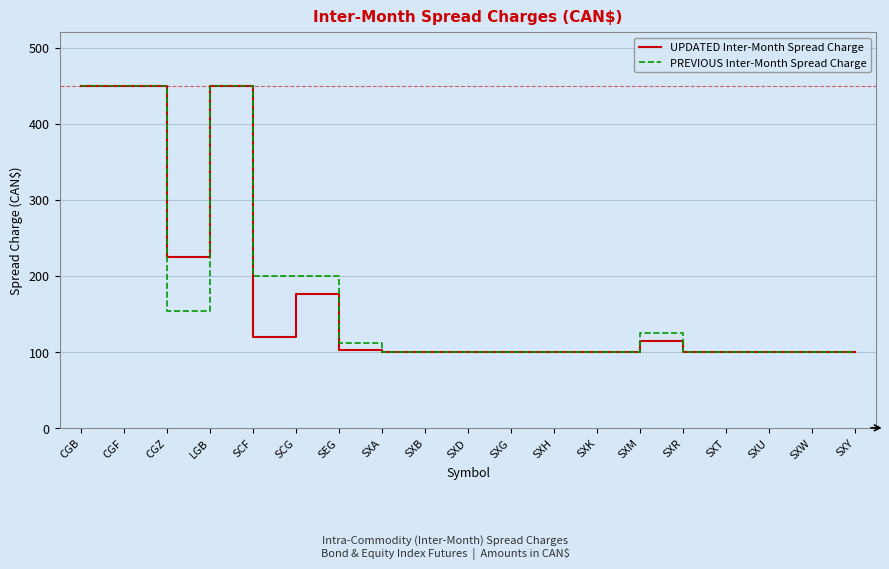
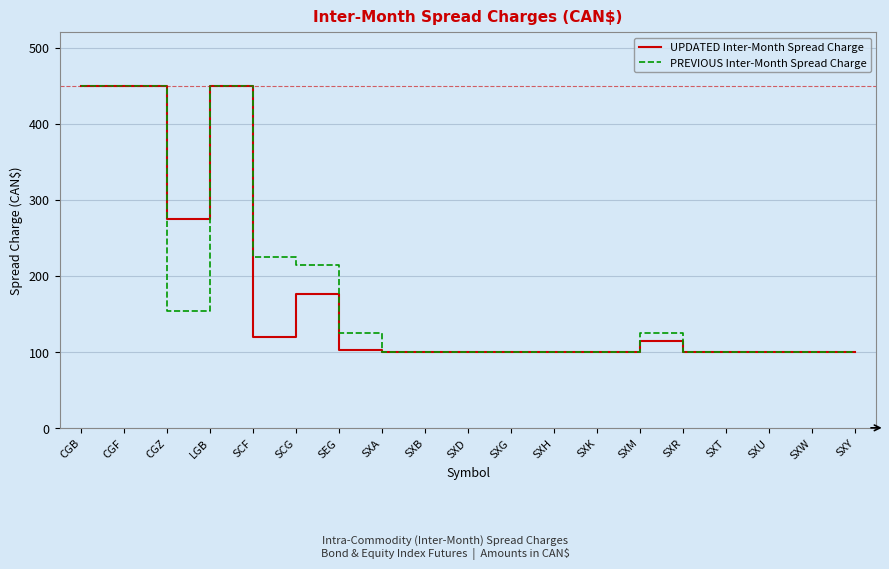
  {
    "UPDATED Inter-Month Spread Charge": {
-     "CGZ": 230,
+     "CGZ": 280,
      "SCF": 120,
      "SCG": 180,
      "SEG": 100,
      "SXM": 110
    },
    "PREVIOUS Inter-Month Spread Charge": {
      "CGZ": 150,
-     "SCF": 200,
-     "SCG": 200,
-     "SEG": 110,
+     "SCF": 230,
+     "SCG": 210,
+     "SEG": 130,
      "SXM": 130
    }
  }
